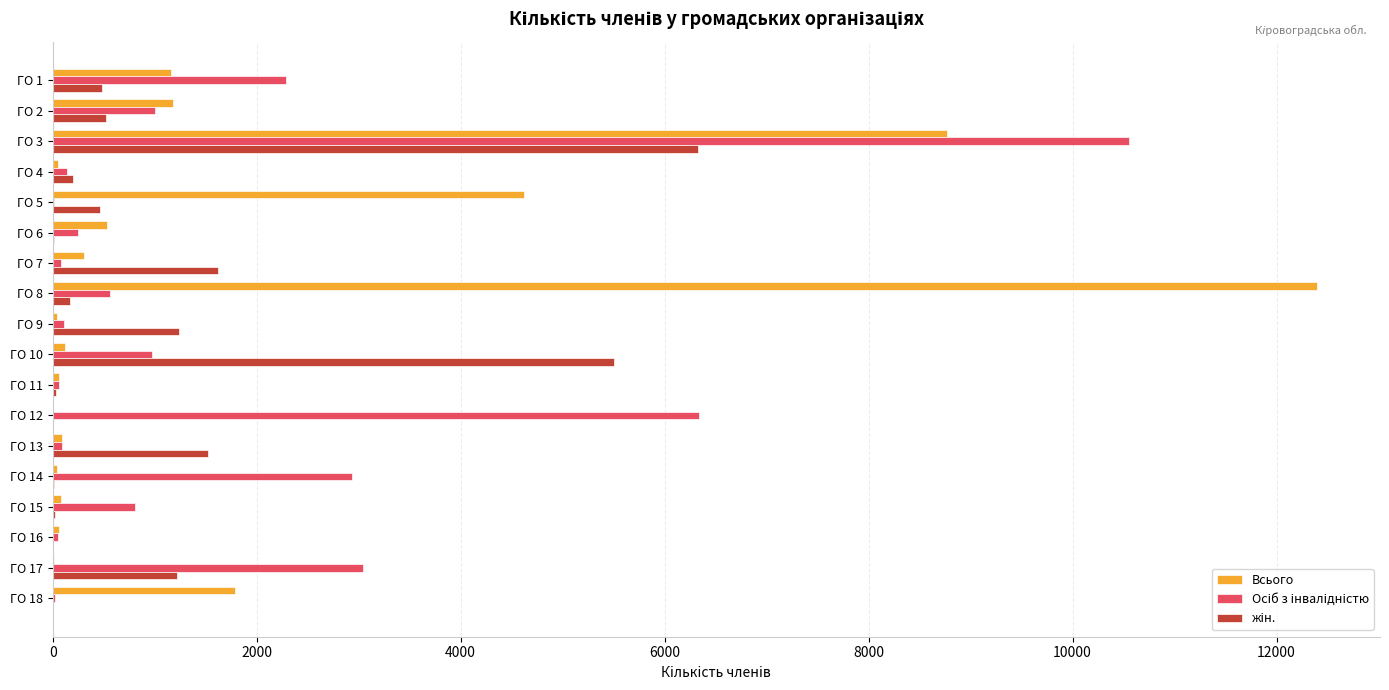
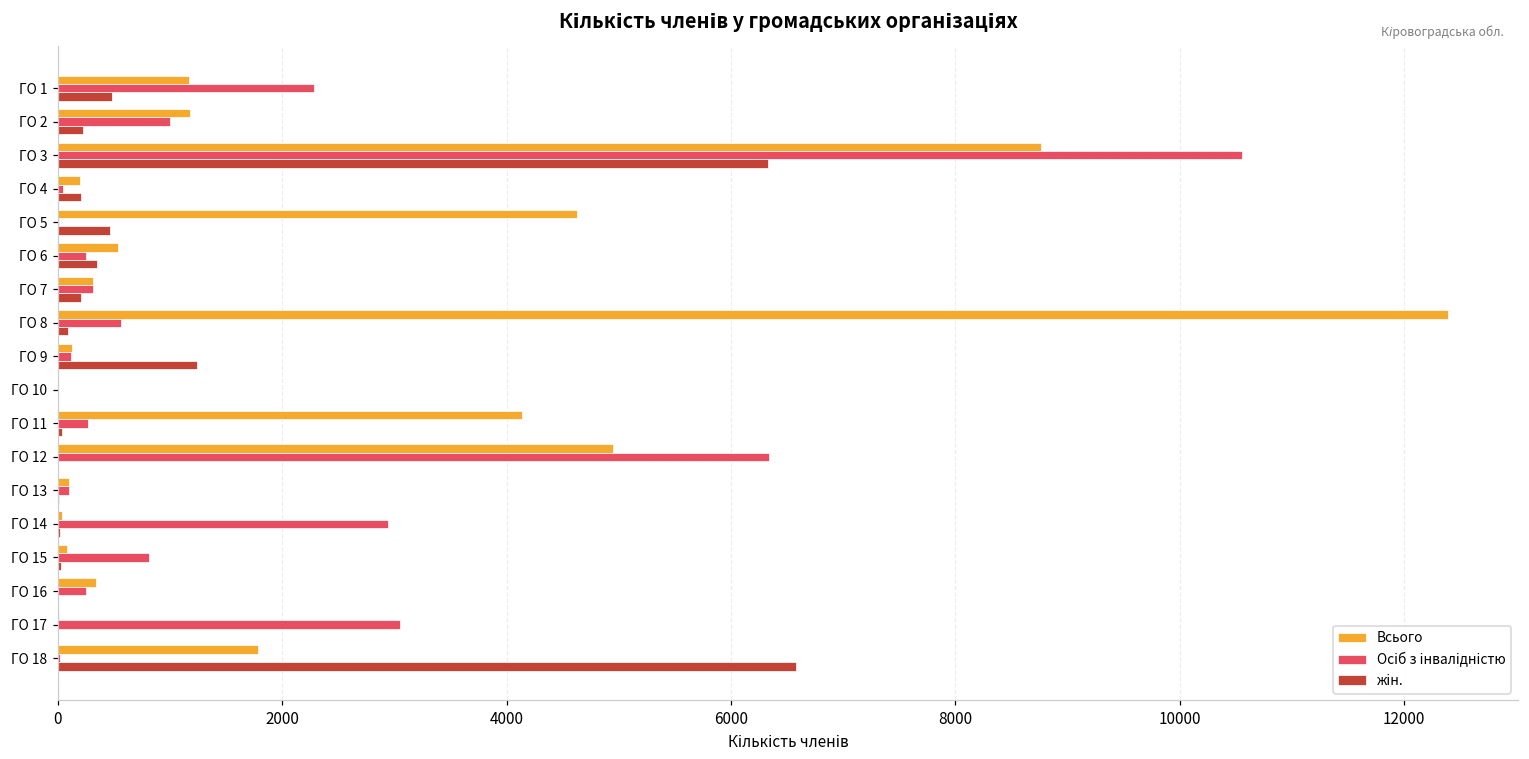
  {
    "Всього": {
      "ГО 1": 1160,
      "ГО 2": 1180,
      "ГО 3": 8770,
-     "ГО 4": 50,
+     "ГО 4": 200,
      "ГО 5": 4630,
      "ГО 6": 530,
      "ГО 7": 310,
      "ГО 8": 12400,
-     "ГО 9": 40,
-     "ГО 10": 120,
-     "ГО 11": 60,
-     "ГО 12": 10,
+     "ГО 9": 120,
+     "ГО 10": 0,
+     "ГО 11": 4140,
+     "ГО 12": 4950,
      "ГО 13": 90,
      "ГО 14": 40,
      "ГО 15": 80,
-     "ГО 16": 60,
+     "ГО 16": 340,
      "ГО 18": 1790
    },
    "Осіб з інвалідністю": {
      "ГО 1": 2280,
      "ГО 2": 1000,
      "ГО 3": 10550,
-     "ГО 4": 140,
+     "ГО 4": 50,
      "ГО 6": 250,
-     "ГО 7": 80,
+     "ГО 7": 310,
      "ГО 8": 560,
      "ГО 9": 110,
-     "ГО 10": 970,
-     "ГО 11": 60,
+     "ГО 10": 0,
+     "ГО 11": 270,
      "ГО 12": 6340,
      "ГО 13": 90,
      "ГО 14": 2940,
      "ГО 15": 810,
-     "ГО 16": 50,
+     "ГО 16": 250,
      "ГО 17": 3050
    },
    "жін.": {
      "ГО 1": 480,
-     "ГО 2": 530,
+     "ГО 2": 220,
      "ГО 3": 6330,
      "ГО 4": 200,
      "ГО 5": 470,
-     "ГО 6": 10,
-     "ГО 7": 1620,
-     "ГО 8": 170,
+     "ГО 6": 350,
+     "ГО 7": 200,
+     "ГО 8": 90,
      "ГО 9": 1240,
-     "ГО 10": 5510,
+     "ГО 10": 0,
      "ГО 11": 40,
-     "ГО 13": 1530,
+     "ГО 13": 10,
      "ГО 15": 30,
      "ГО 16": 0,
-     "ГО 17": 1220,
-     "ГО 18": 0
+     "ГО 17": 0,
+     "ГО 18": 6580
    }
  }
